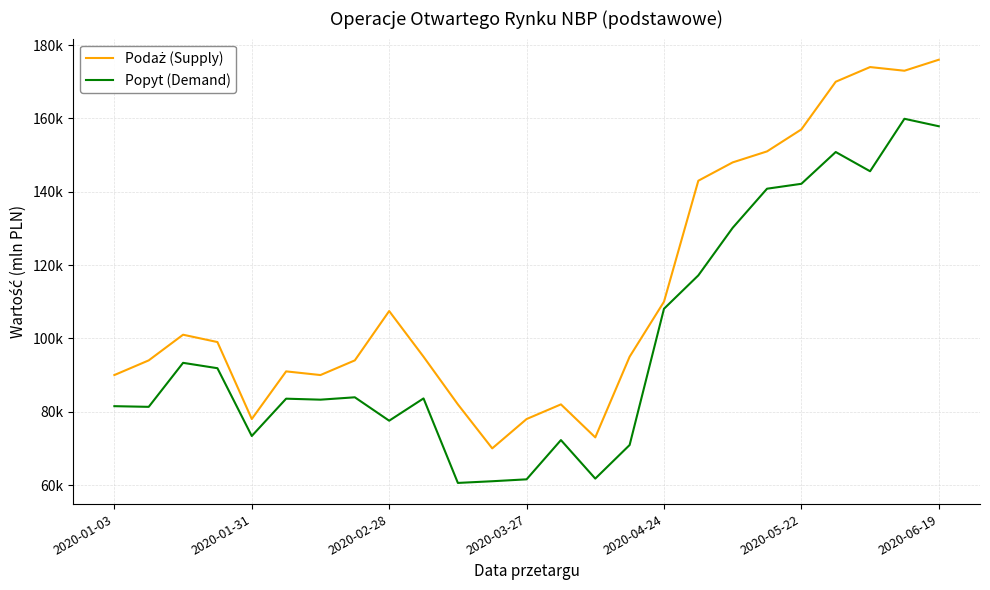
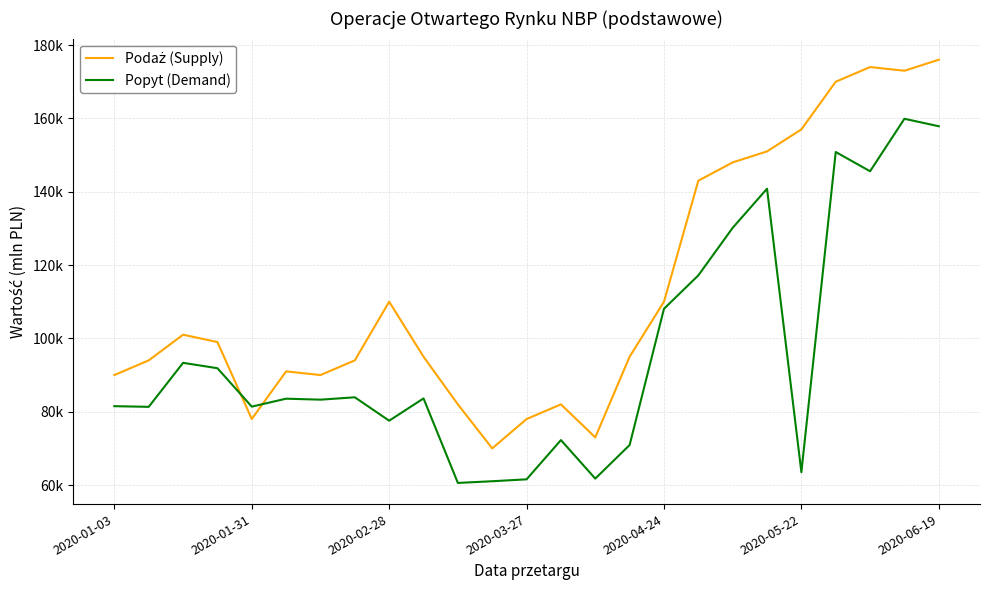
  {
    "Podaż (Supply)": {
      "2020-01-03": 90000,
      "2020-01-31": 78000,
-     "2020-02-28": 107000,
+     "2020-02-28": 110000,
      "2020-03-27": 78000,
      "2020-04-24": 110000,
      "2020-05-22": 157000,
      "2020-06-19": 176000
    },
    "Popyt (Demand)": {
      "2020-01-03": 82000,
-     "2020-01-31": 73000,
+     "2020-01-31": 81000,
      "2020-02-28": 78000,
      "2020-03-27": 62000,
      "2020-04-24": 108000,
-     "2020-05-22": 142000,
+     "2020-05-22": 64000,
      "2020-06-19": 158000
    }
  }
